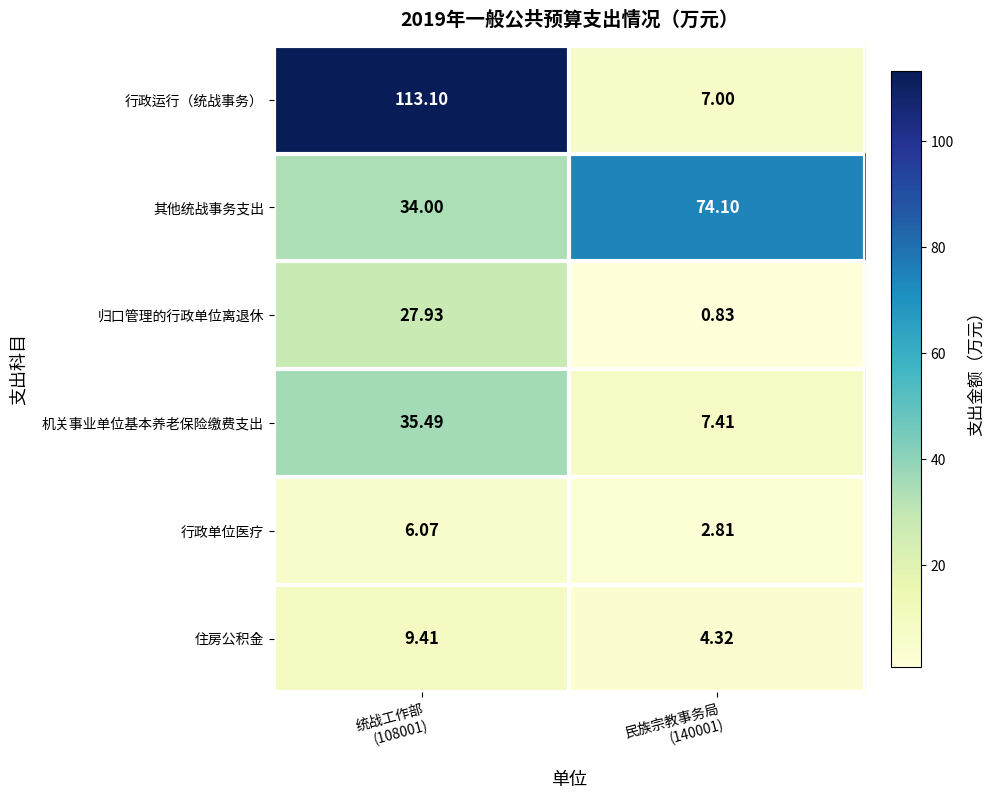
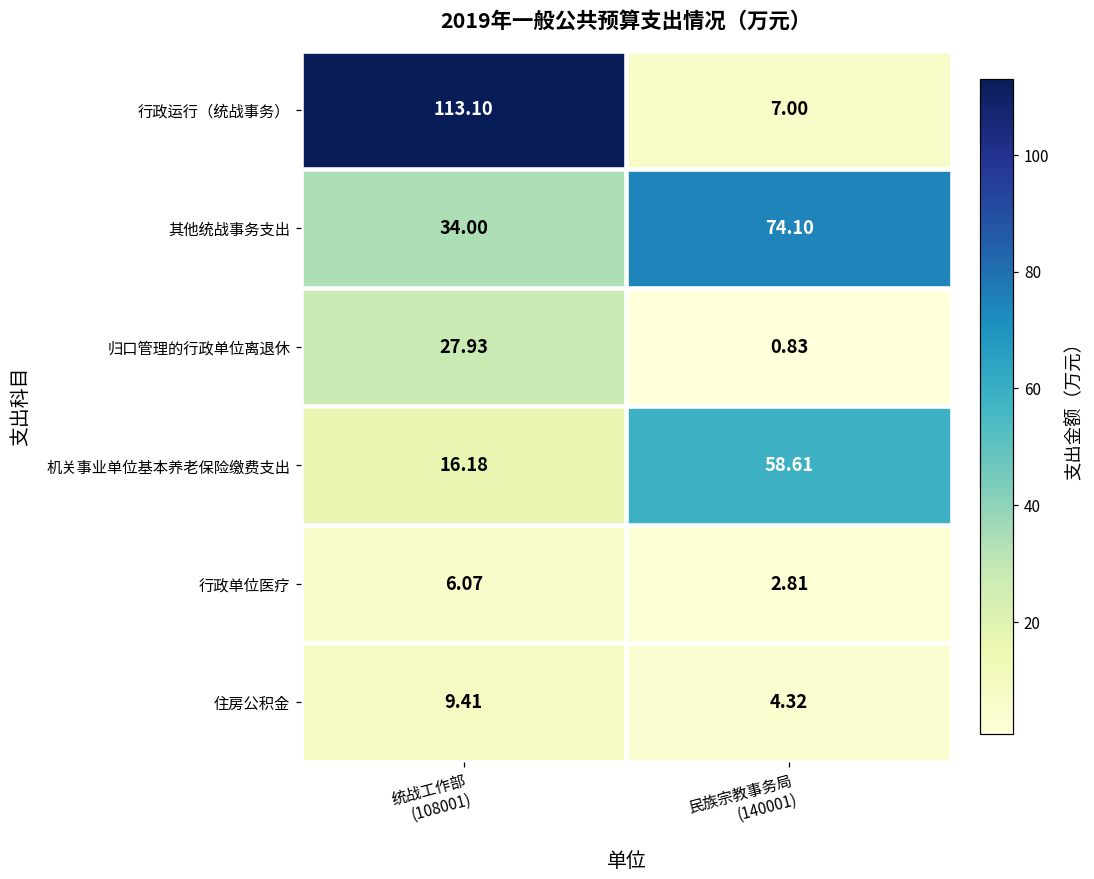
  {
    "行政运行（统战事务）": {
      "统战工作部 (108001)": 113.10,
      "民族宗教事务局 (140001)": 7.00
    },
    "其他统战事务支出": {
      "统战工作部 (108001)": 34.00,
      "民族宗教事务局 (140001)": 74.10
    },
    "归口管理的行政单位离退休": {
      "统战工作部 (108001)": 27.93,
      "民族宗教事务局 (140001)": 0.83
    },
    "机关事业单位基本养老保险缴费支出": {
-     "统战工作部 (108001)": 35.49,
-     "民族宗教事务局 (140001)": 7.41
+     "统战工作部 (108001)": 16.18,
+     "民族宗教事务局 (140001)": 58.61
    },
    "行政单位医疗": {
      "统战工作部 (108001)": 6.07,
      "民族宗教事务局 (140001)": 2.81
    },
    "住房公积金": {
      "统战工作部 (108001)": 9.41,
      "民族宗教事务局 (140001)": 4.32
    }
  }
